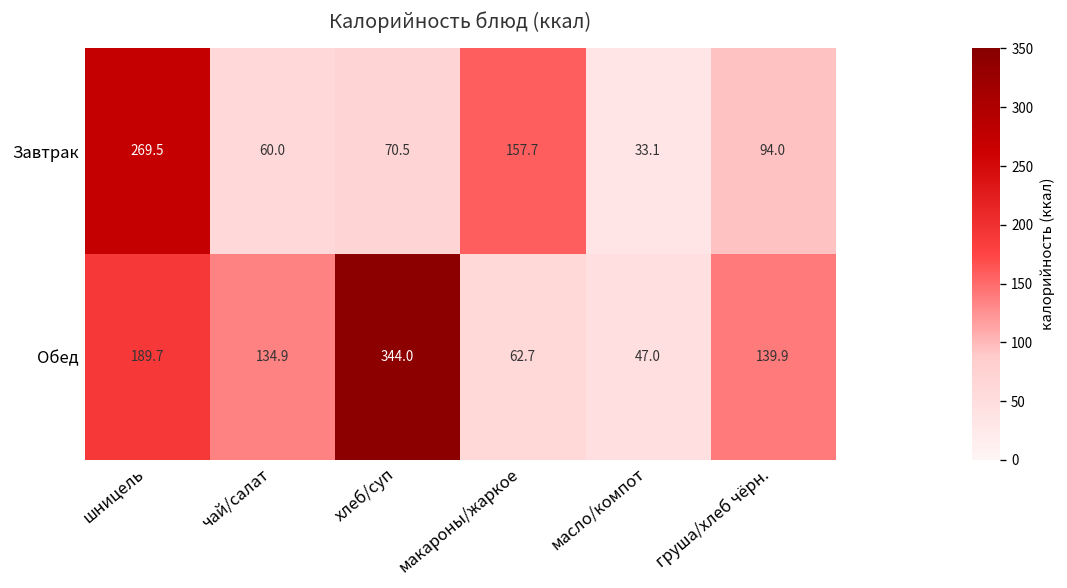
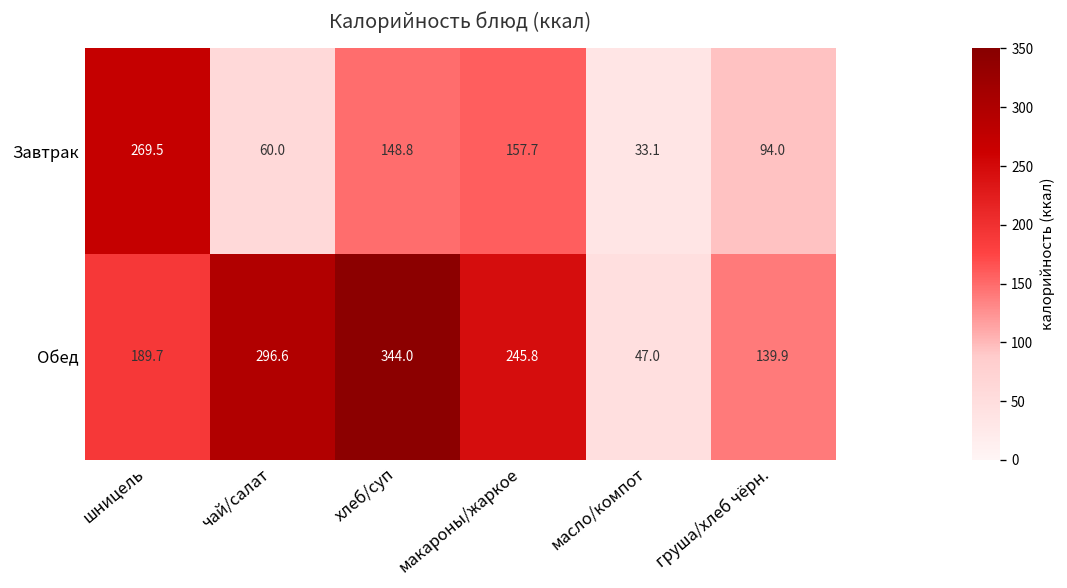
  {
    "Завтрак": {
      "шницель": 269.5,
      "чай/салат": 60.0,
-     "хлеб/суп": 70.5,
+     "хлеб/суп": 148.8,
      "макароны/жаркое": 157.7,
      "масло/компот": 33.1,
      "груша/хлеб чёрн.": 94.0
    },
    "Обед": {
      "шницель": 189.7,
-     "чай/салат": 134.9,
+     "чай/салат": 296.6,
      "хлеб/суп": 344.0,
-     "макароны/жаркое": 62.7,
+     "макароны/жаркое": 245.8,
      "масло/компот": 47.0,
      "груша/хлеб чёрн.": 139.9
    }
  }
